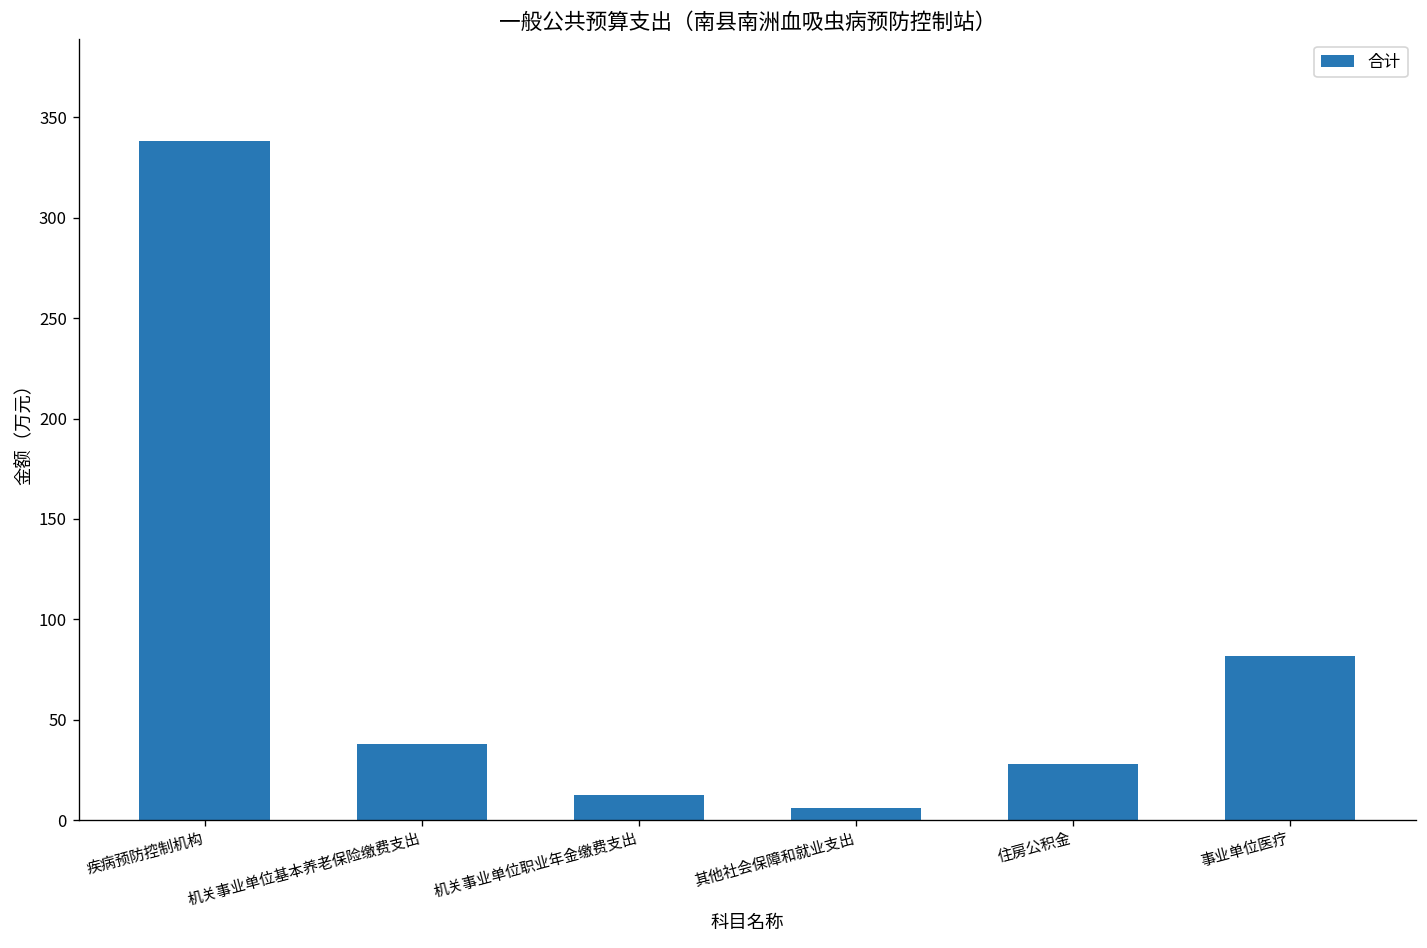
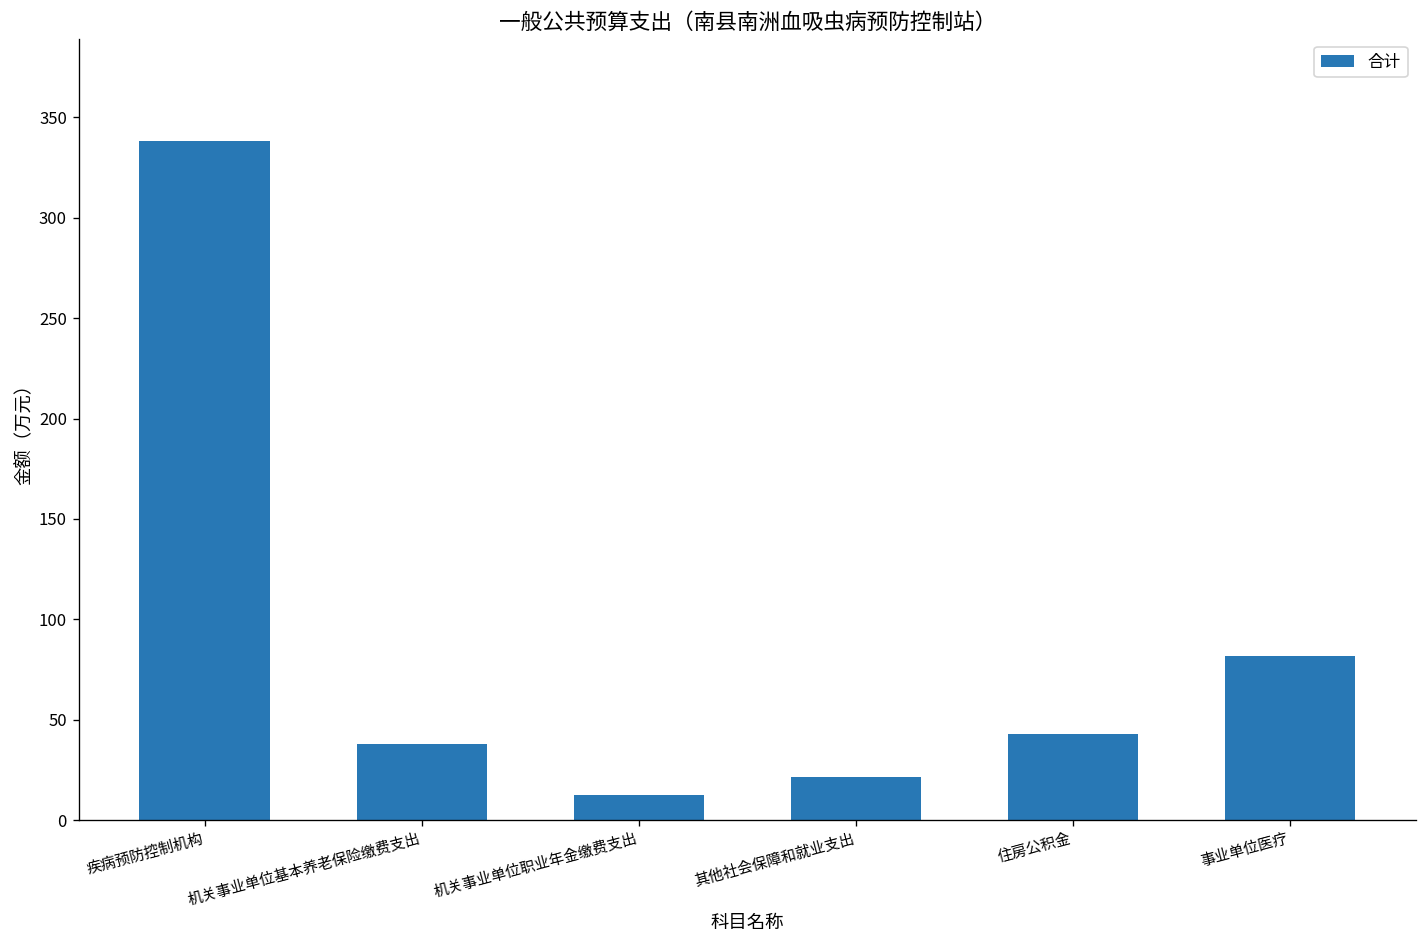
  {
    "疾病预防控制机构": 338,
    "机关事业单位基本养老保险缴费支出": 38,
    "机关事业单位职业年金缴费支出": 13,
-   "其他社会保障和就业支出": 6,
-   "住房公积金": 28,
+   "其他社会保障和就业支出": 22,
+   "住房公积金": 43,
    "事业单位医疗": 82
  }
